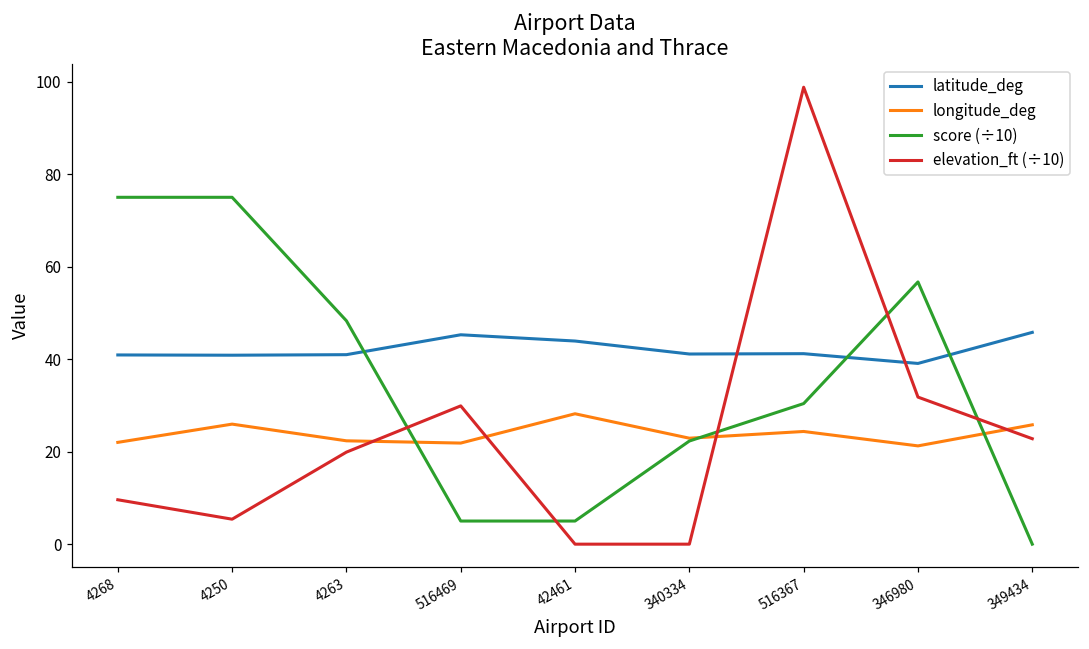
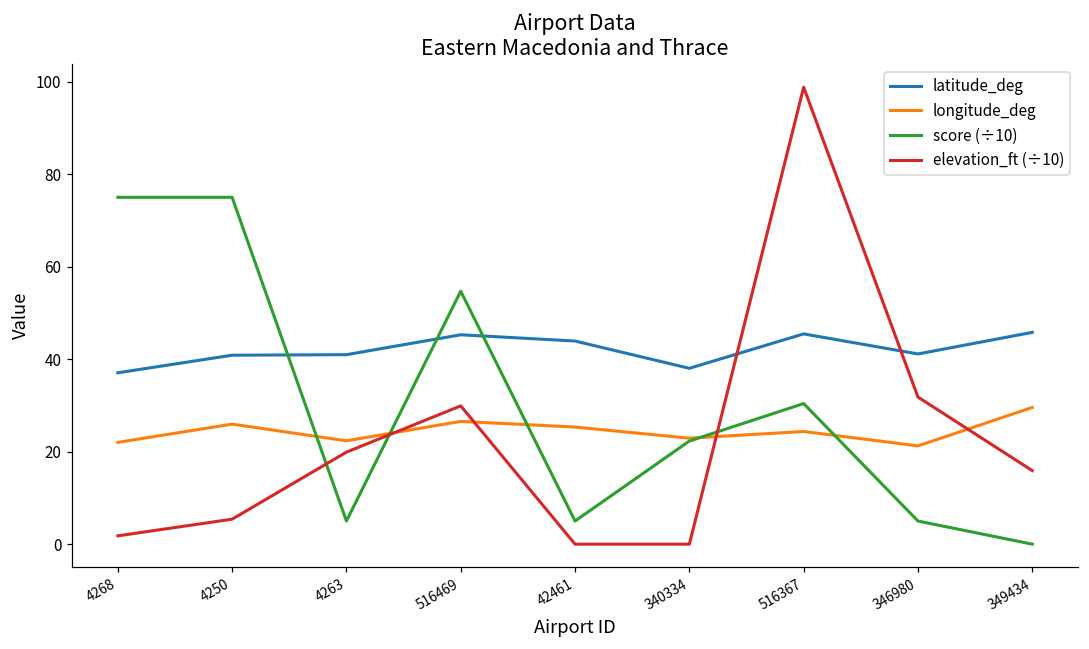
  {
    "latitude_deg": {
-     "4268": 41,
+     "4268": 37,
      "4250": 41,
      "4263": 41,
      "516469": 45,
      "42461": 44,
-     "340334": 41,
-     "516367": 41,
-     "346980": 39,
+     "340334": 38,
+     "516367": 45,
+     "346980": 41,
      "349434": 46
    },
    "longitude_deg": {
      "4268": 22,
      "4250": 26,
      "4263": 22,
-     "516469": 22,
-     "42461": 28,
+     "516469": 27,
+     "42461": 25,
      "516367": 24,
      "346980": 21,
-     "349434": 26
+     "349434": 30
    },
    "score (÷10)": {
      "4268": 75,
      "4250": 75,
-     "4263": 48,
-     "516469": 5,
+     "4263": 5,
+     "516469": 55,
      "42461": 5,
      "516367": 30,
-     "346980": 57,
+     "346980": 5,
      "349434": 0
    },
    "elevation_ft (÷10)": {
-     "4268": 10,
+     "4268": 2,
      "4250": 5,
      "4263": 20,
      "516469": 30,
      "42461": 0,
      "340334": 0,
      "516367": 99,
      "346980": 32,
-     "349434": 23
+     "349434": 16
    }
  }
